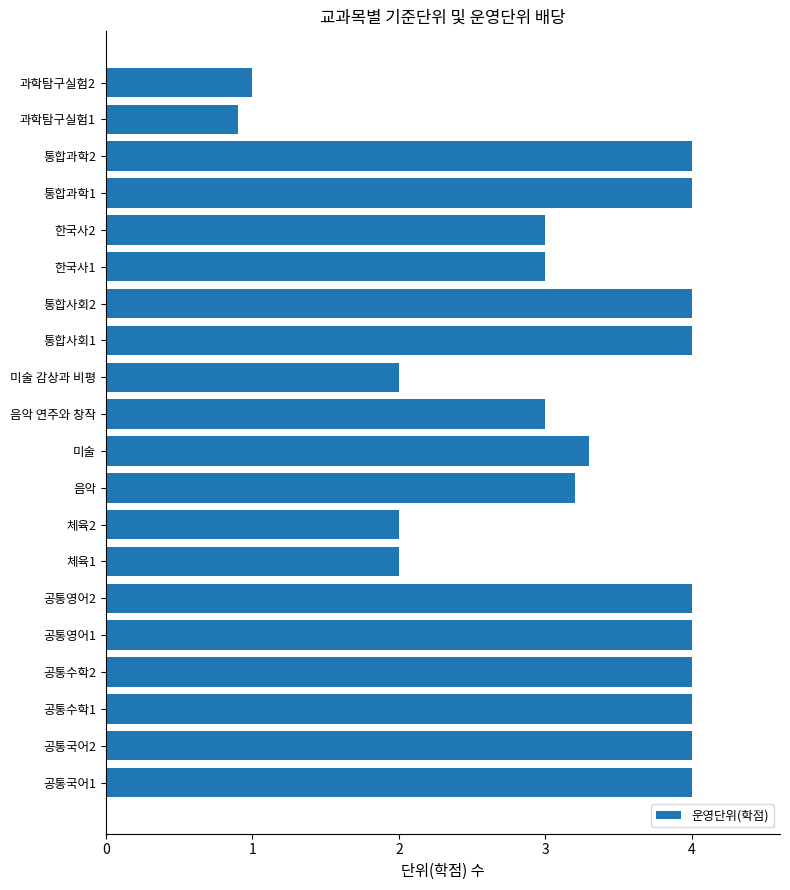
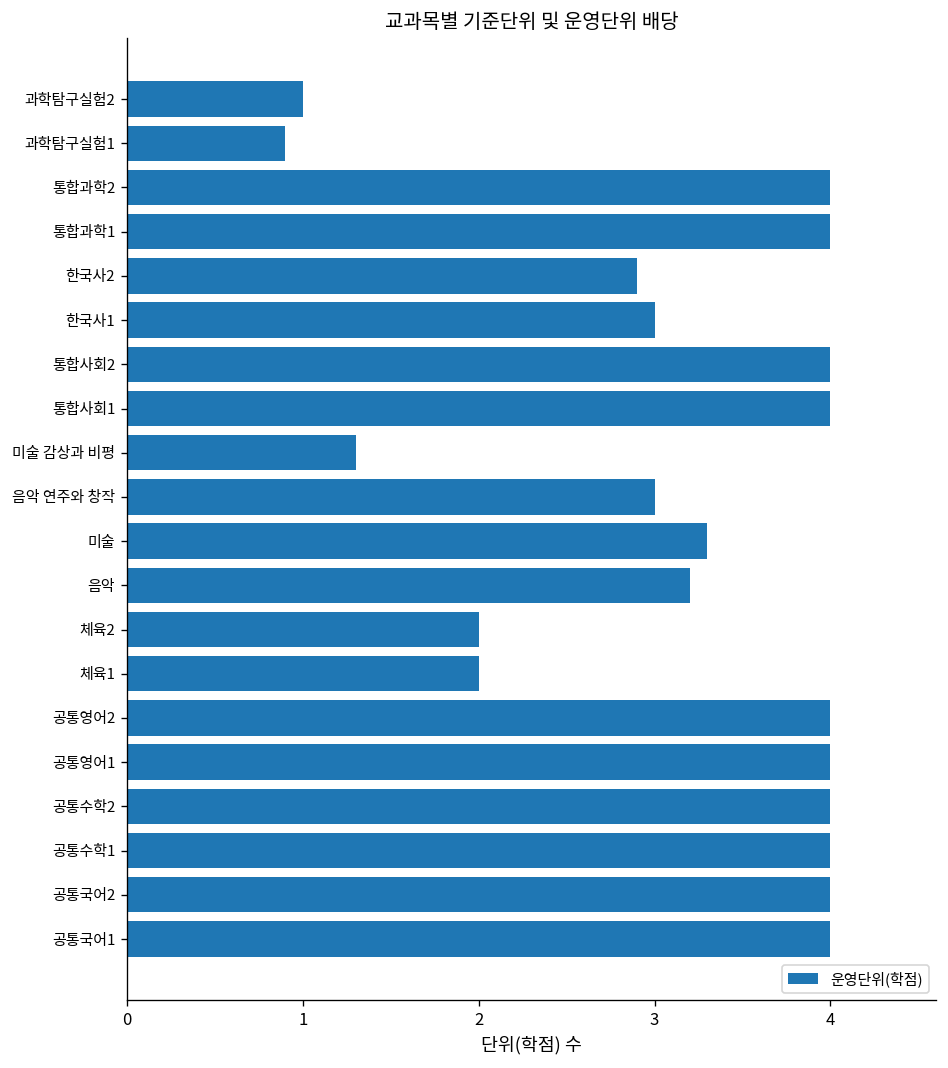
  {
    "과학탐구실험2": 1.0,
    "과학탐구실험1": 0.9,
    "통합과학2": 4.0,
    "통합과학1": 4.0,
-   "한국사2": 3.0,
+   "한국사2": 2.9,
    "한국사1": 3.0,
    "통합사회2": 4.0,
    "통합사회1": 4.0,
-   "미술 감상과 비평": 2.0,
+   "미술 감상과 비평": 1.3,
    "음악 연주와 창작": 3.0,
    "미술": 3.3,
    "음악": 3.2,
    "체육2": 2.0,
    "체육1": 2.0,
    "공통영어2": 4.0,
    "공통영어1": 4.0,
    "공통수학2": 4.0,
    "공통수학1": 4.0,
    "공통국어2": 4.0,
    "공통국어1": 4.0
  }
